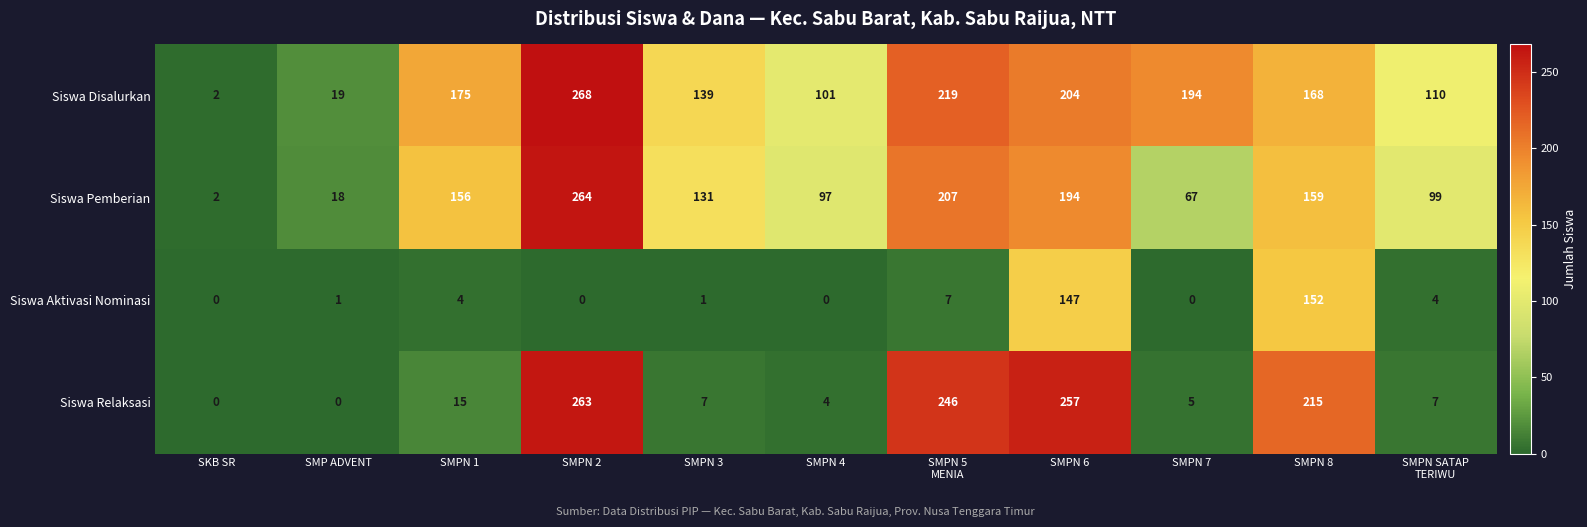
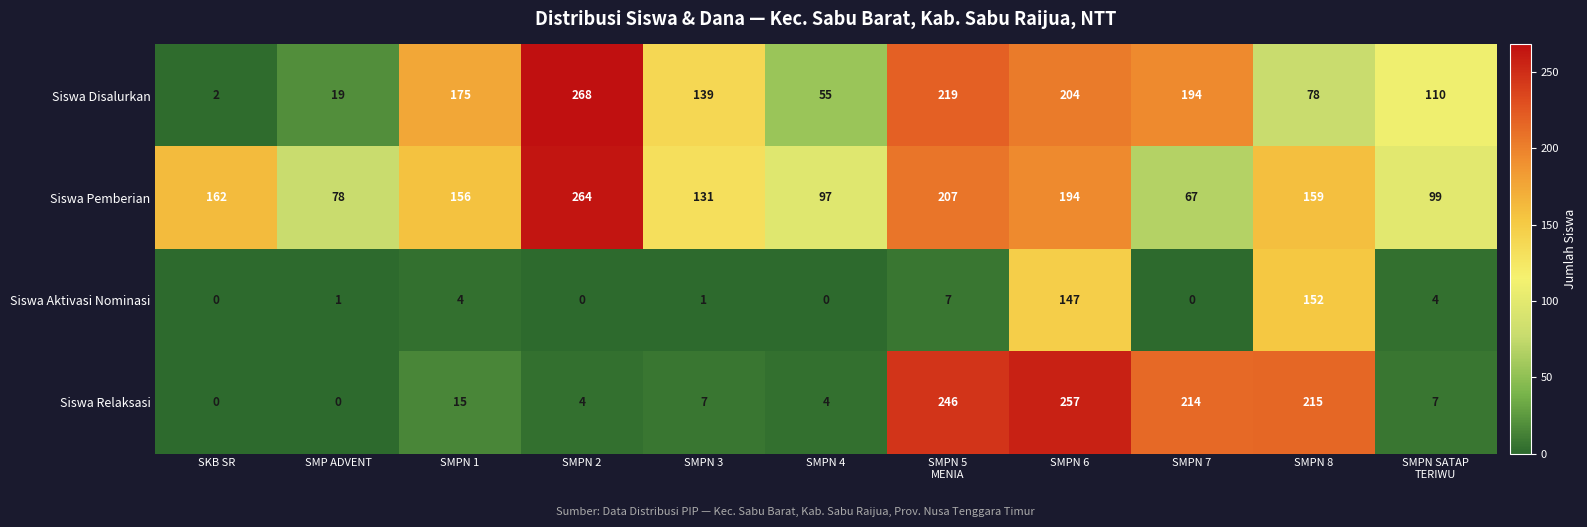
  {
    "Siswa Disalurkan": {
      "SKB SR": 2,
      "SMP ADVENT": 19,
      "SMPN 1": 175,
      "SMPN 2": 268,
      "SMPN 3": 139,
-     "SMPN 4": 101,
+     "SMPN 4": 55,
      "SMPN 5 MENIA": 219,
      "SMPN 6": 204,
      "SMPN 7": 194,
-     "SMPN 8": 168,
+     "SMPN 8": 78,
      "SMPN SATAP TERIWU": 110
    },
    "Siswa Pemberian": {
-     "SKB SR": 2,
-     "SMP ADVENT": 18,
+     "SKB SR": 162,
+     "SMP ADVENT": 78,
      "SMPN 1": 156,
      "SMPN 2": 264,
      "SMPN 3": 131,
      "SMPN 4": 97,
      "SMPN 5 MENIA": 207,
      "SMPN 6": 194,
      "SMPN 7": 67,
      "SMPN 8": 159,
      "SMPN SATAP TERIWU": 99
    },
    "Siswa Aktivasi Nominasi": {
      "SKB SR": 0,
      "SMP ADVENT": 1,
      "SMPN 1": 4,
      "SMPN 2": 0,
      "SMPN 3": 1,
      "SMPN 4": 0,
      "SMPN 5 MENIA": 7,
      "SMPN 6": 147,
      "SMPN 7": 0,
      "SMPN 8": 152,
      "SMPN SATAP TERIWU": 4
    },
    "Siswa Relaksasi": {
      "SKB SR": 0,
      "SMP ADVENT": 0,
      "SMPN 1": 15,
-     "SMPN 2": 263,
+     "SMPN 2": 4,
      "SMPN 3": 7,
      "SMPN 4": 4,
      "SMPN 5 MENIA": 246,
      "SMPN 6": 257,
-     "SMPN 7": 5,
+     "SMPN 7": 214,
      "SMPN 8": 215,
      "SMPN SATAP TERIWU": 7
    }
  }
